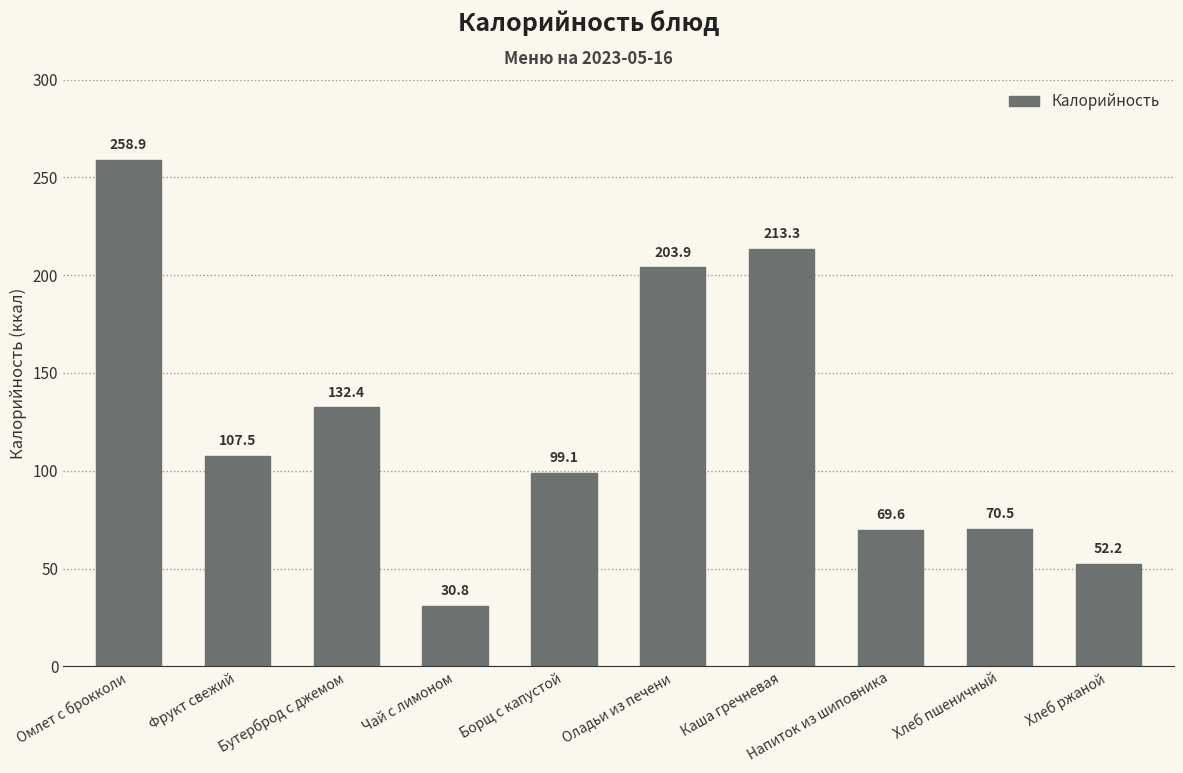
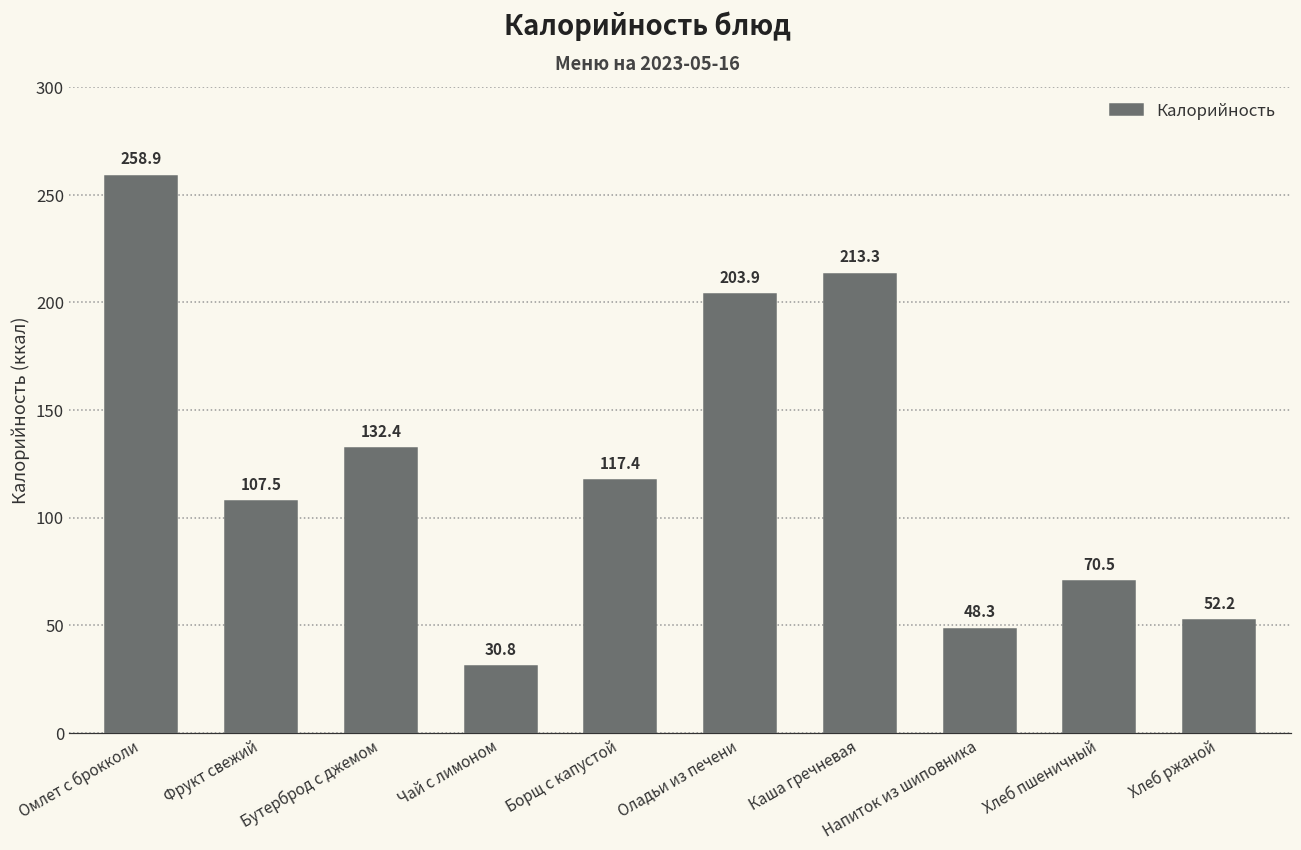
  {
    "Омлет с брокколи": 258.9,
    "Фрукт свежий": 107.5,
    "Бутерброд с джемом": 132.4,
    "Чай с лимоном": 30.8,
-   "Борщ с капустой": 99.1,
+   "Борщ с капустой": 117.4,
    "Оладьи из печени": 203.9,
    "Каша гречневая": 213.3,
-   "Напиток из шиповника": 69.6,
+   "Напиток из шиповника": 48.3,
    "Хлеб пшеничный": 70.5,
    "Хлеб ржаной": 52.2
  }
